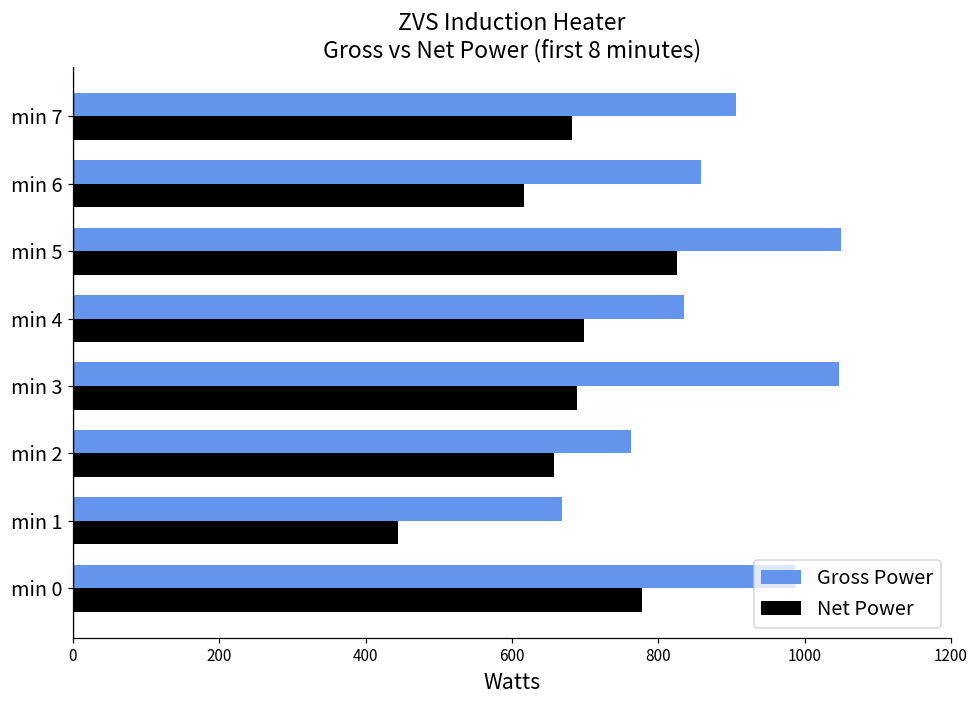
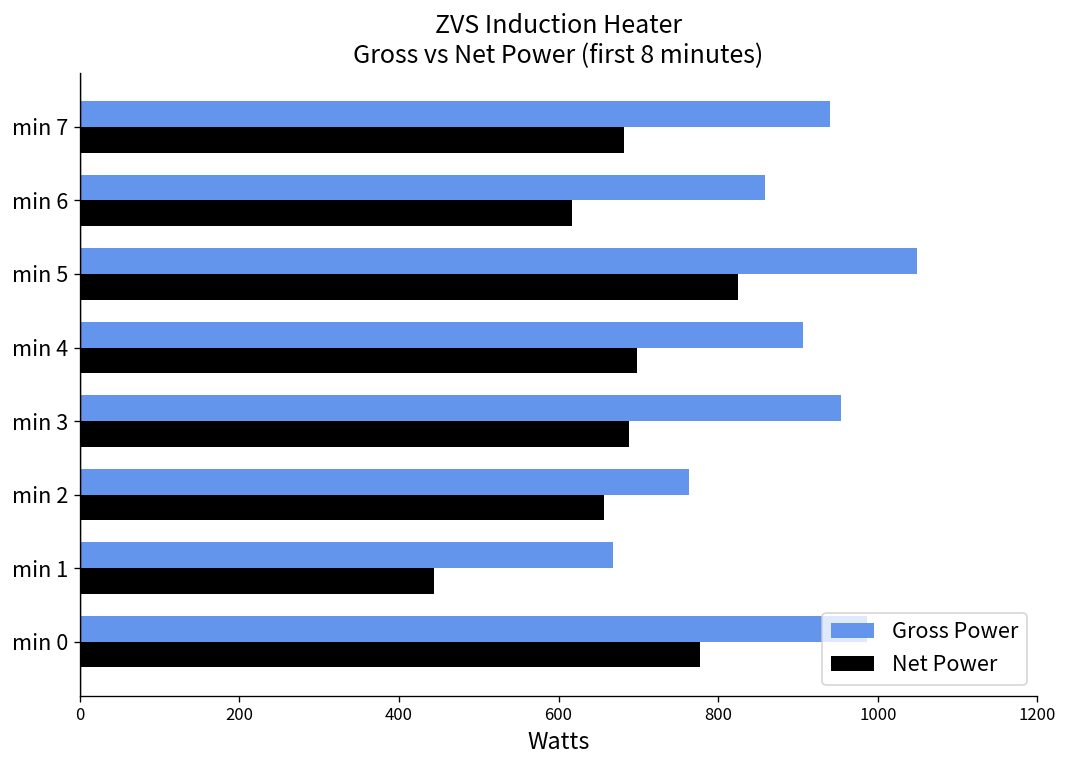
  {
    "Gross Power": {
-     "min 7": 910,
+     "min 7": 940,
      "min 6": 860,
      "min 5": 1050,
-     "min 4": 840,
-     "min 3": 1050,
+     "min 4": 910,
+     "min 3": 950,
      "min 2": 760,
      "min 1": 670
    },
    "Net Power": {
      "min 7": 680,
      "min 6": 620,
      "min 5": 830,
      "min 4": 700,
      "min 3": 690,
      "min 2": 660,
      "min 1": 440,
      "min 0": 780
    }
  }
